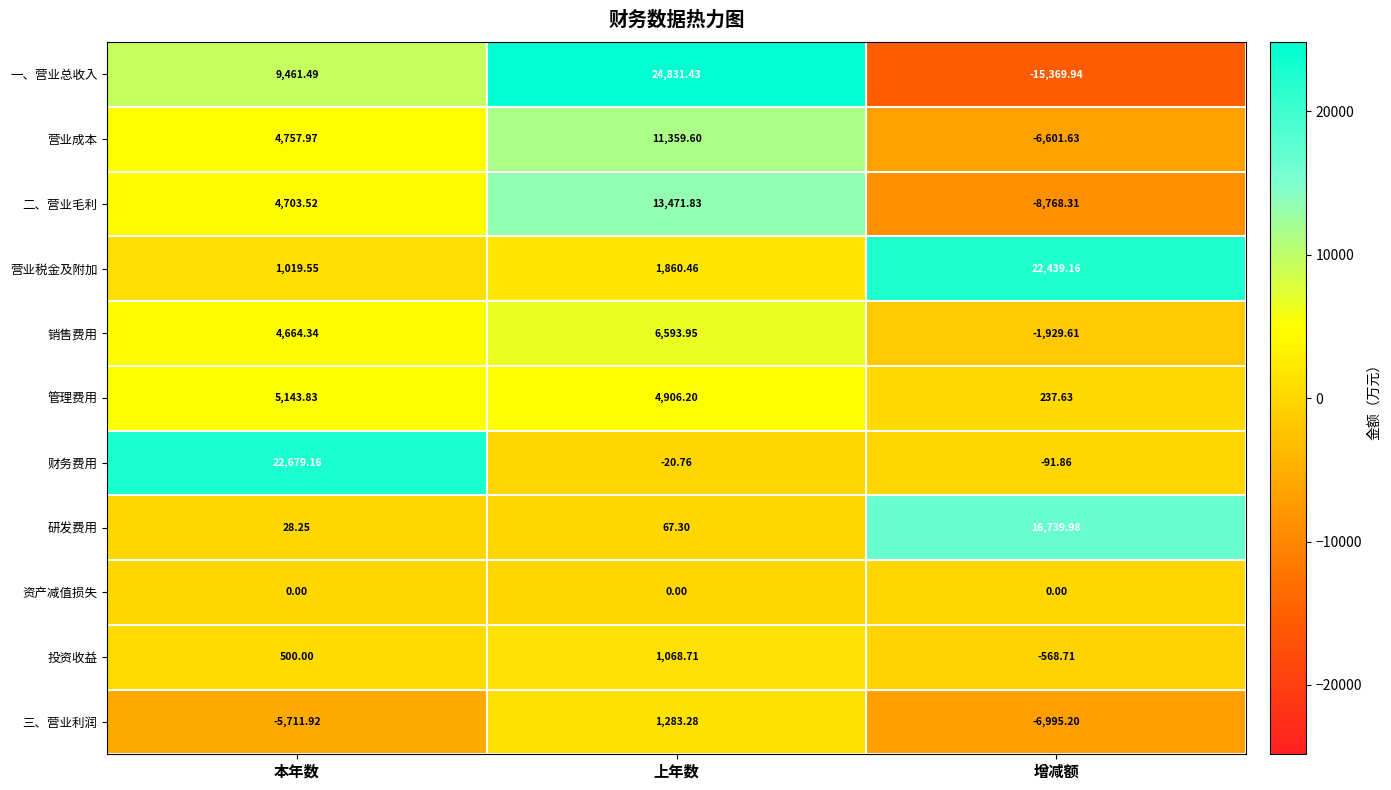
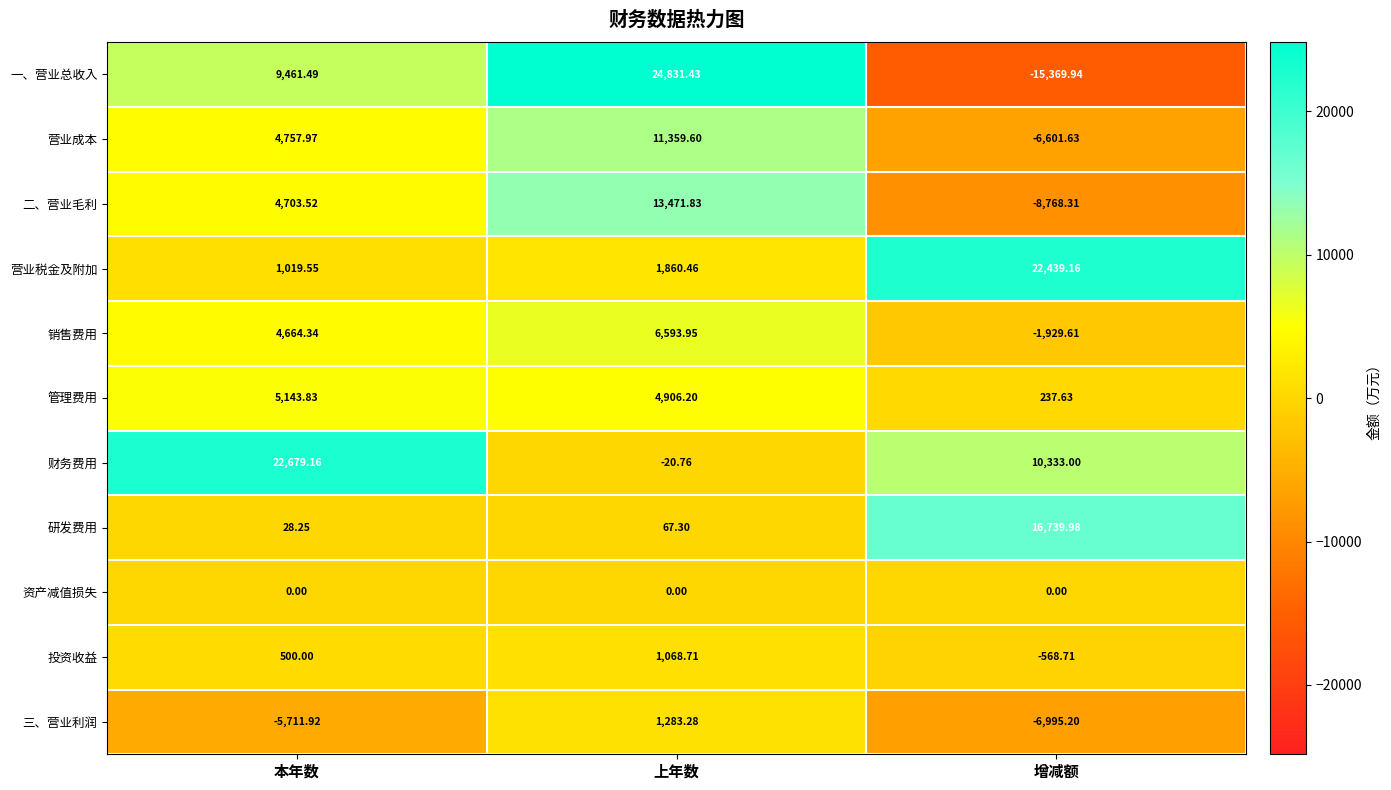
  {
    "一、营业总收入": {
      "本年数": "9,461.49",
      "上年数": "24,831.43",
      "增减额": "-15,369.94"
    },
    "营业成本": {
      "本年数": "4,757.97",
      "上年数": "11,359.60",
      "增减额": "-6,601.63"
    },
    "二、营业毛利": {
      "本年数": "4,703.52",
      "上年数": "13,471.83",
      "增减额": "-8,768.31"
    },
    "营业税金及附加": {
      "本年数": "1,019.55",
      "上年数": "1,860.46",
      "增减额": "22,439.16"
    },
    "销售费用": {
      "本年数": "4,664.34",
      "上年数": "6,593.95",
      "增减额": "-1,929.61"
    },
    "管理费用": {
      "本年数": "5,143.83",
      "上年数": "4,906.20",
      "增减额": "237.63"
    },
    "财务费用": {
      "本年数": "22,679.16",
      "上年数": "-20.76",
-     "增减额": "-91.86"
+     "增减额": "10,333.00"
    },
    "研发费用": {
      "本年数": "28.25",
      "上年数": "67.30",
      "增减额": "16,739.98"
    },
    "资产减值损失": {
      "本年数": "0.00",
      "上年数": "0.00",
      "增减额": "0.00"
    },
    "投资收益": {
      "本年数": "500.00",
      "上年数": "1,068.71",
      "增减额": "-568.71"
    },
    "三、营业利润": {
      "本年数": "-5,711.92",
      "上年数": "1,283.28",
      "增减额": "-6,995.20"
    }
  }
